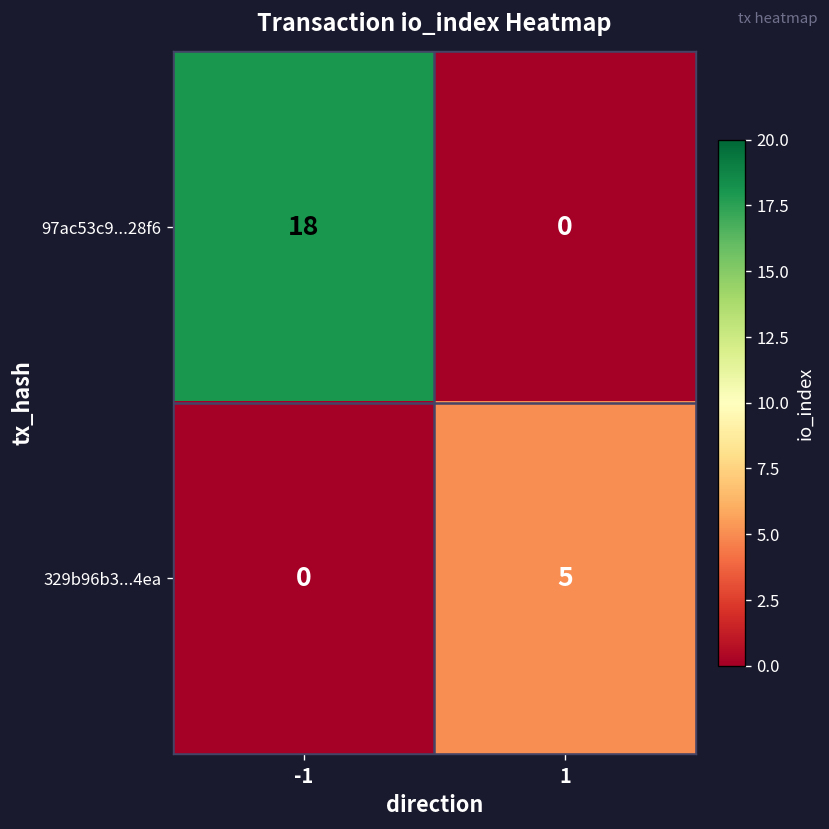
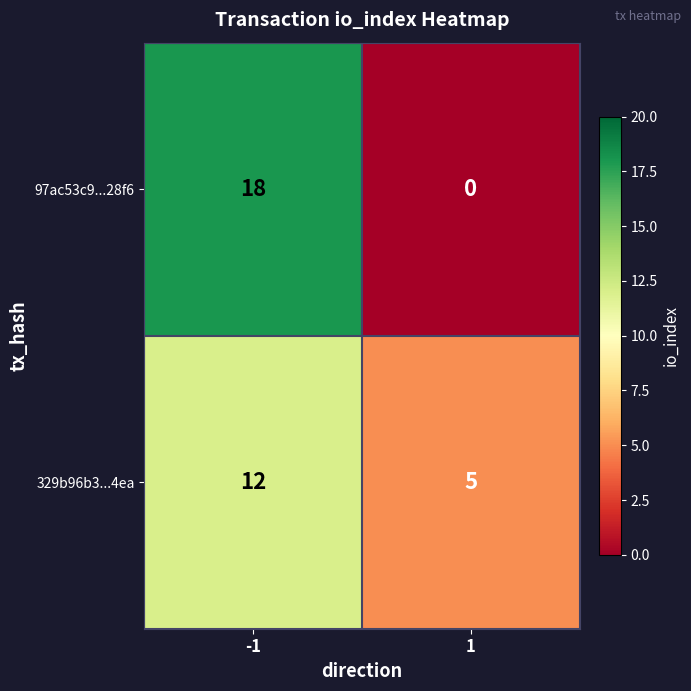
  {
    "97ac53c9...28f6": {
      "-1": 18,
      "1": 0
    },
    "329b96b3...4ea": {
-     "-1": 0,
+     "-1": 12,
      "1": 5
    }
  }
